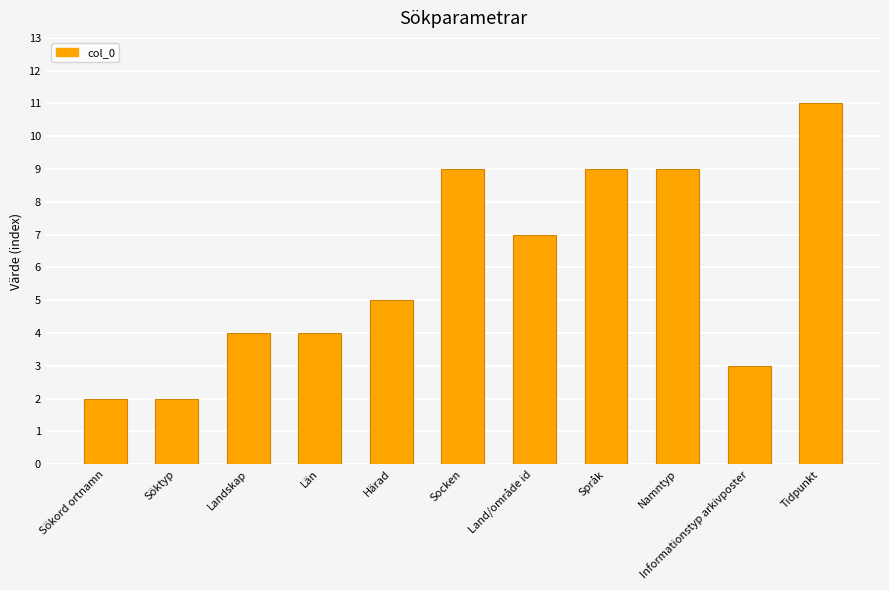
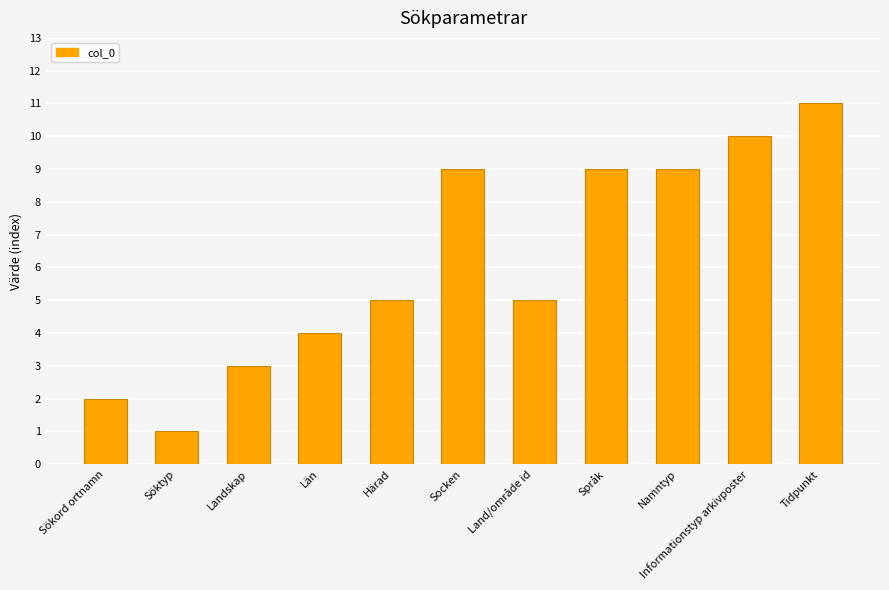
  {
    "Sökord ortnamn": 2,
-   "Söktyp": 2,
-   "Landskap": 4,
+   "Söktyp": 1,
+   "Landskap": 3,
    "Län": 4,
    "Härad": 5,
    "Socken": 9,
-   "Land/område id": 7,
+   "Land/område id": 5,
    "Språk": 9,
    "Namntyp": 9,
-   "Informationstyp arkivposter": 3,
+   "Informationstyp arkivposter": 10,
    "Tidpunkt": 11
  }
